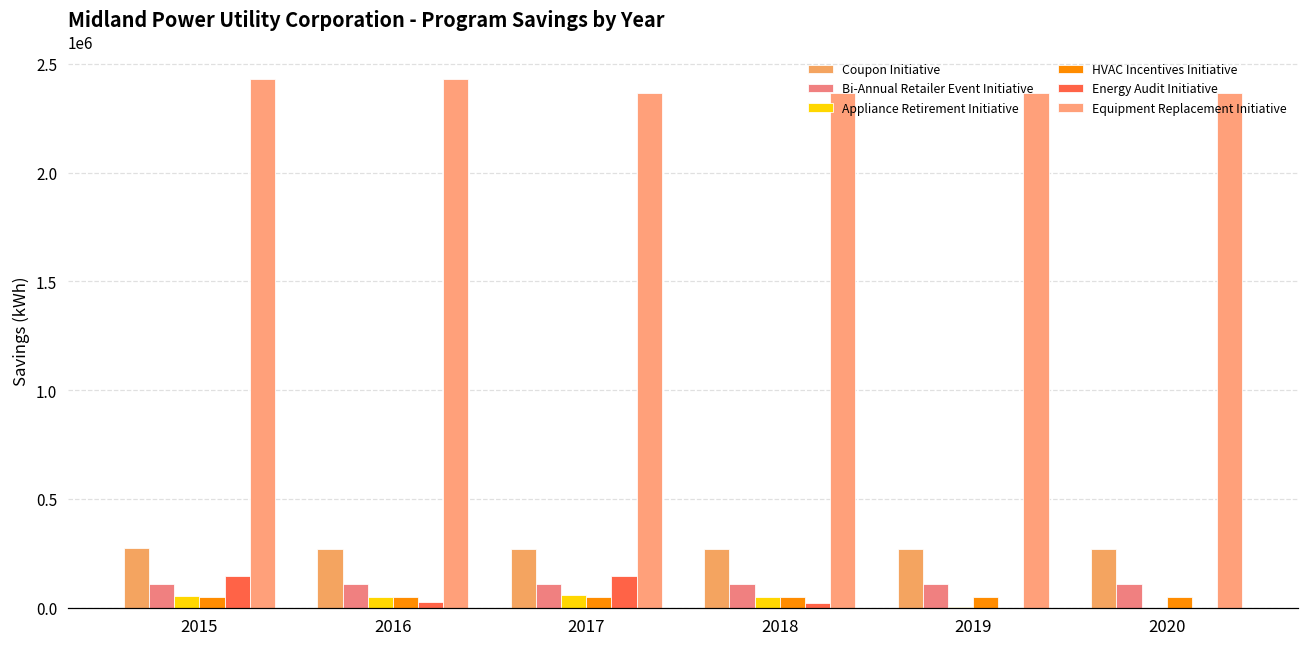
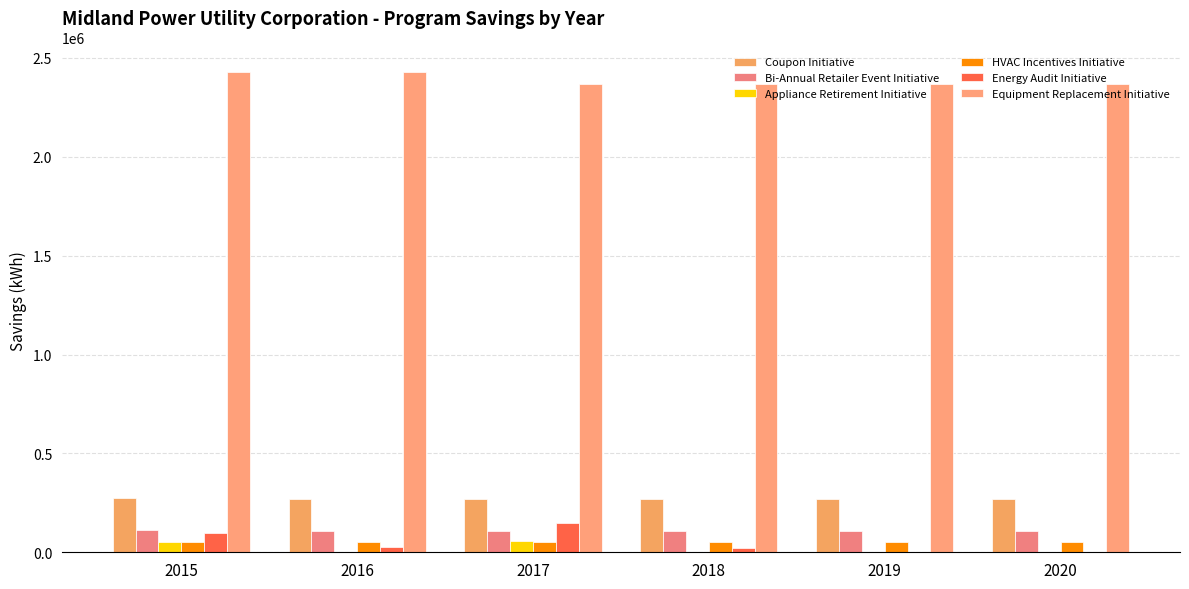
  {
    "Appliance Retirement Initiative": {
      "2015": 50000,
-     "2016": 50000,
+     "2016": 0,
      "2017": 60000,
-     "2018": 50000,
+     "2018": 0,
      "2020": 0
    },
    "HVAC Incentives Initiative": {
      "2015": 50000,
      "2016": 50000,
      "2017": 50000,
      "2018": 50000,
      "2019": 50000,
      "2020": 50000
    },
    "Energy Audit Initiative": {
-     "2015": 150000,
+     "2015": 100000,
      "2016": 30000,
      "2017": 150000,
      "2018": 20000,
      "2019": 0,
      "2020": 0
    }
  }
